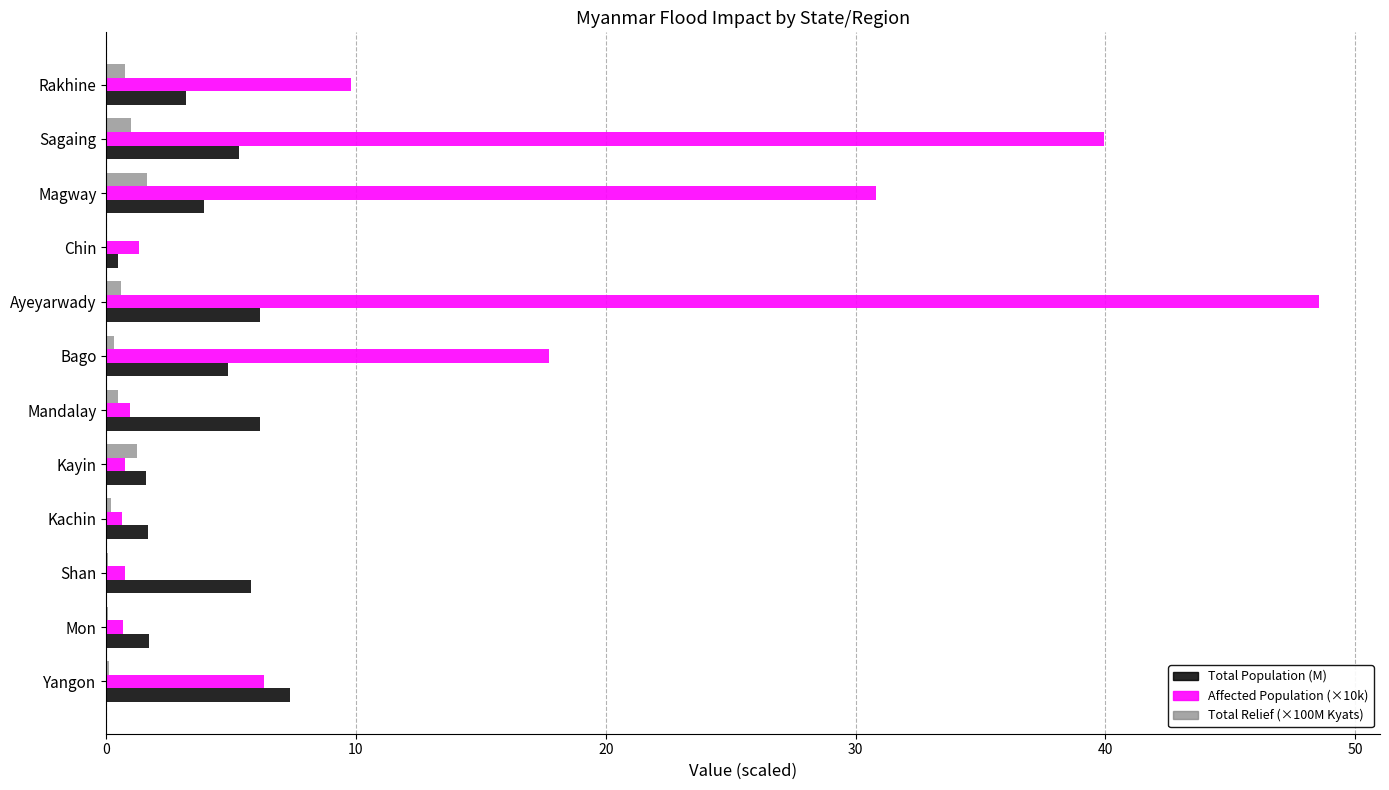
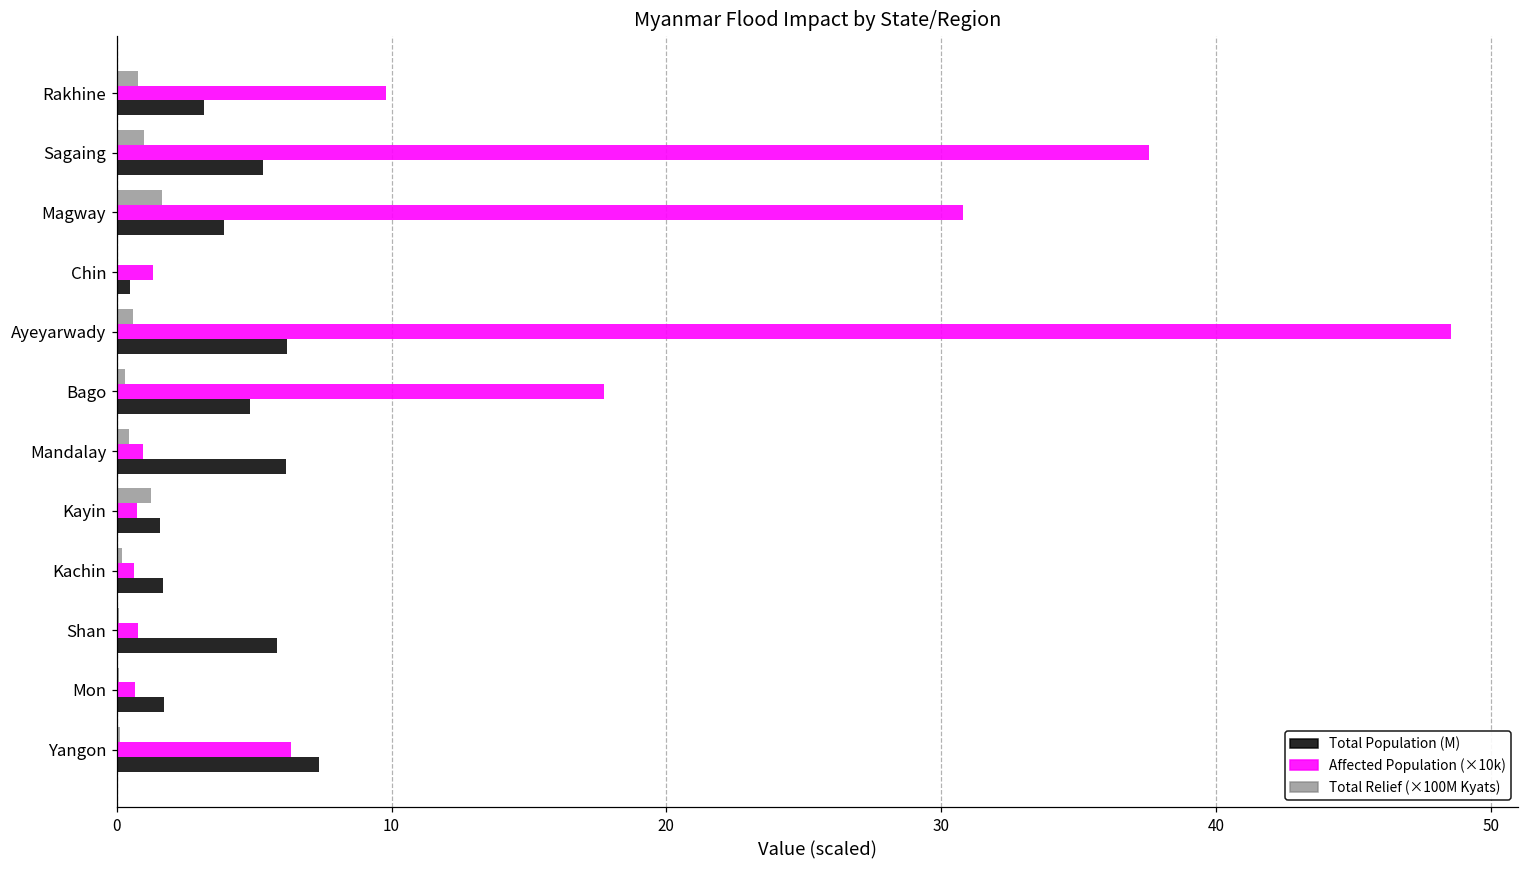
  {
    "Total Population (M)": {
      "Rakhine": 3.2,
      "Sagaing": 5.3,
      "Magway": 3.9,
      "Chin": 0.5,
      "Ayeyarwady": 6.2,
      "Bago": 4.9,
      "Mandalay": 6.1,
      "Kayin": 1.6,
      "Kachin": 1.7,
      "Shan": 5.8,
      "Mon": 1.7,
      "Yangon": 7.4
    },
    "Affected Population (×10k)": {
      "Rakhine": 9.8,
-     "Sagaing": 40.0,
+     "Sagaing": 37.6,
      "Magway": 30.8,
      "Chin": 1.3,
      "Ayeyarwady": 48.6,
      "Bago": 17.7,
      "Mandalay": 0.9,
      "Kayin": 0.7,
      "Kachin": 0.6,
      "Shan": 0.8,
      "Mon": 0.7,
      "Yangon": 6.3
    },
    "Total Relief (×100M Kyats)": {
      "Rakhine": 0.8,
      "Sagaing": 1.0,
      "Magway": 1.6,
      "Ayeyarwady": 0.6,
      "Bago": 0.3,
      "Mandalay": 0.5,
      "Kayin": 1.2,
      "Kachin": 0.2,
      "Yangon": 0.1
    }
  }
